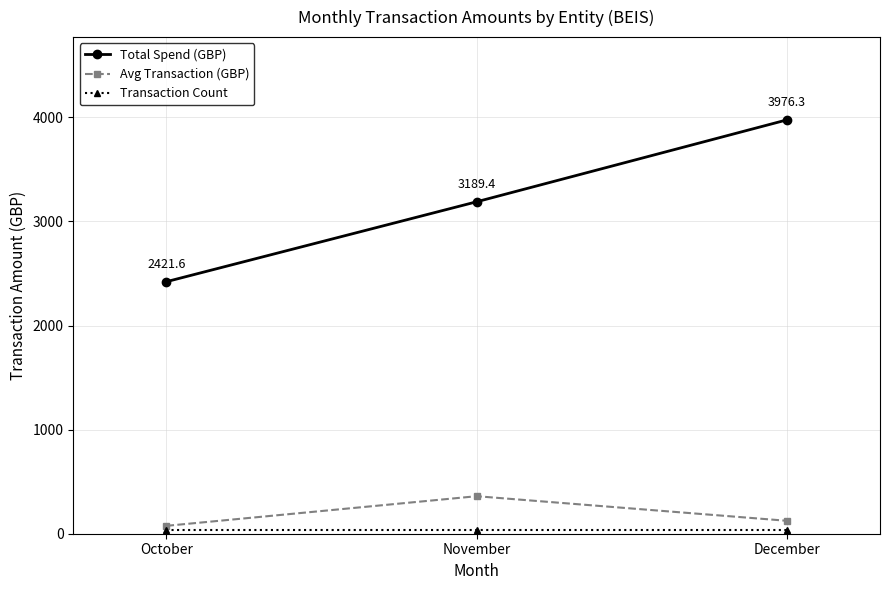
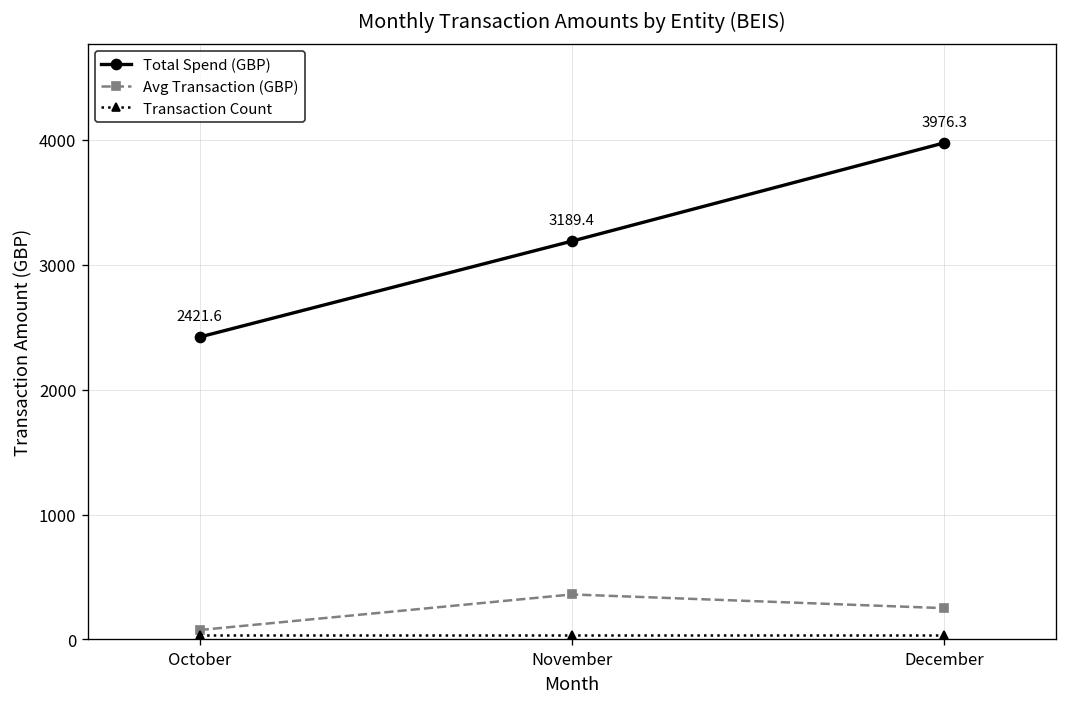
  {
    "Avg Transaction (GBP)": {
      "October": 80,
      "November": 360,
-     "December": 120
+     "December": 250
    }
  }
